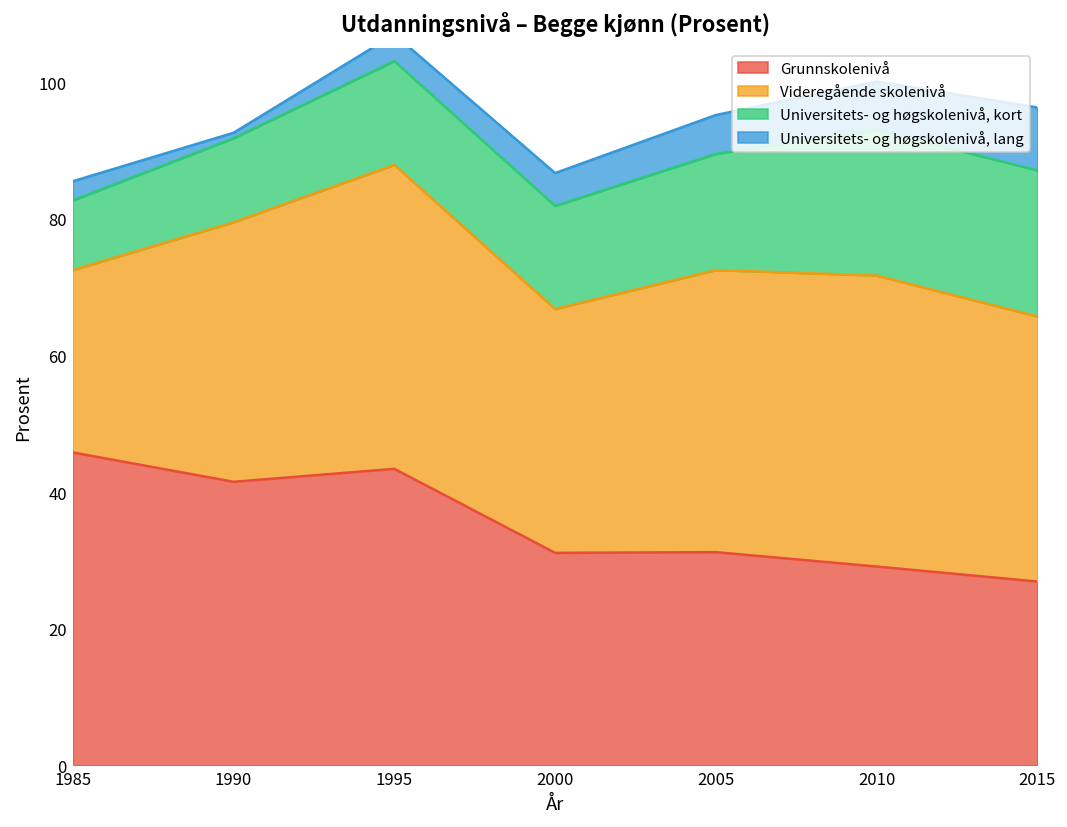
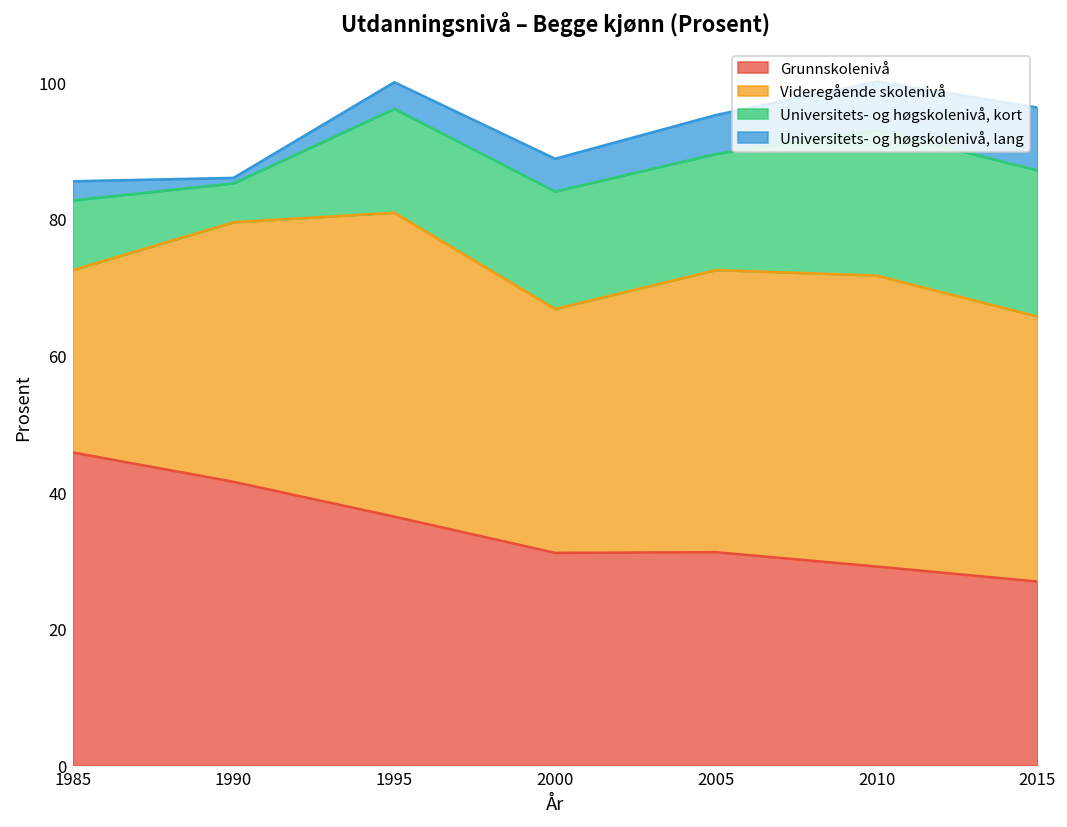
  {
    "Grunnskolenivå": {
      "1985": 46,
      "1990": 42,
-     "1995": 43,
+     "1995": 36,
      "2000": 31,
      "2005": 31,
      "2010": 29,
      "2015": 27
    },
    "Videregående skolenivå": {
      "1985": 27,
      "1990": 38,
      "1995": 45,
      "2000": 36,
      "2005": 41,
      "2010": 43,
      "2015": 39
    },
    "Universitets- og høgskolenivå, kort": {
      "1985": 10,
-     "1990": 12,
+     "1990": 6,
      "1995": 15,
-     "2000": 15,
+     "2000": 17,
      "2005": 17,
      "2015": 21
    },
    "Universitets- og høgskolenivå, lang": {
      "1985": 3,
      "1990": 1,
      "2000": 5,
      "2005": 6,
      "2015": 9
    }
  }
